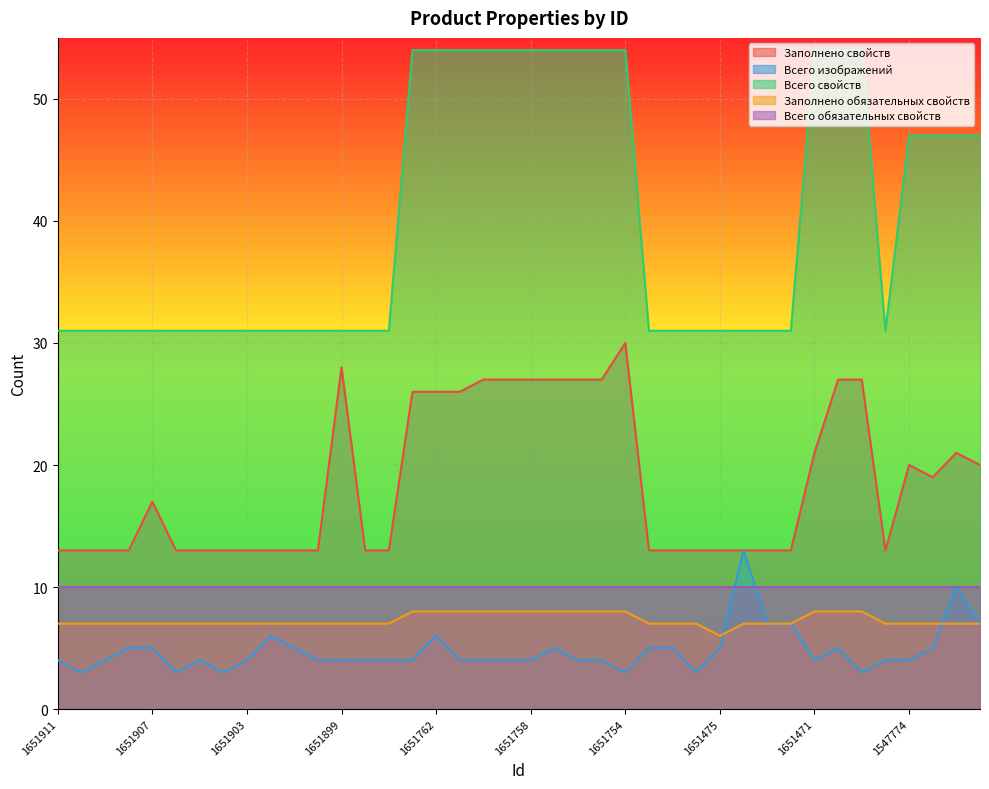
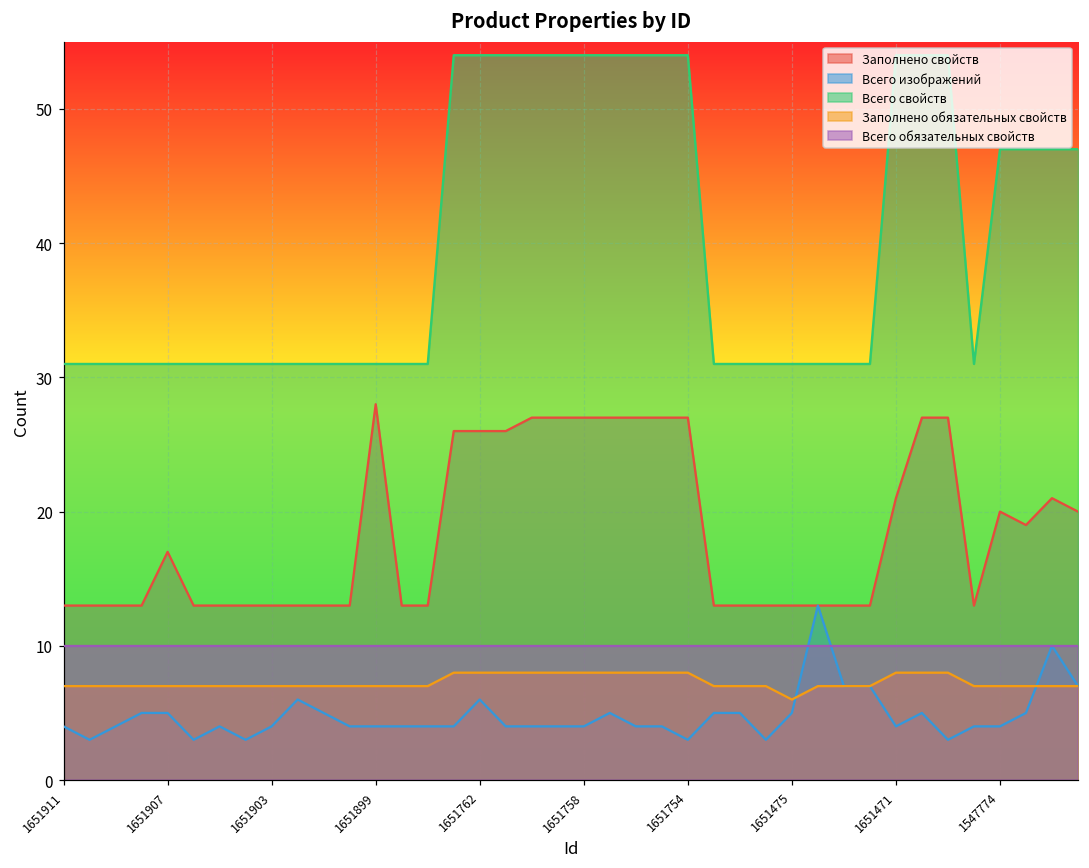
  {
    "Заполнено свойств": {
      "1651911": 13,
      "1651907": 17,
      "1651903": 13,
      "1651899": 28,
      "1651762": 26,
      "1651758": 27,
-     "1651754": 30,
+     "1651754": 27,
      "1651475": 13,
      "1651471": 21,
      "1547774": 20
    },
    "Всего изображений": {
      "1651911": 4,
      "1651907": 5,
      "1651903": 4,
      "1651899": 4,
      "1651762": 6,
      "1651758": 4,
      "1651754": 3,
      "1651475": 5,
      "1651471": 4,
      "1547774": 4
    },
    "Всего свойств": {
      "1651911": 31,
      "1651907": 31,
      "1651903": 31,
      "1651899": 31,
      "1651762": 54,
      "1651758": 54,
      "1651754": 54,
      "1651475": 31,
      "1547774": 47
    },
    "Заполнено обязательных свойств": {
      "1651911": 7,
      "1651907": 7,
      "1651903": 7,
      "1651899": 7,
      "1651762": 8,
      "1651758": 8,
      "1651754": 8,
      "1651475": 6,
      "1651471": 8,
      "1547774": 7
    },
    "Всего обязательных свойств": {
      "1651911": 10,
      "1651907": 10,
      "1651903": 10,
      "1651899": 10,
      "1651762": 10,
      "1651758": 10,
      "1651754": 10,
      "1651475": 10,
      "1651471": 10,
      "1547774": 10
    }
  }
